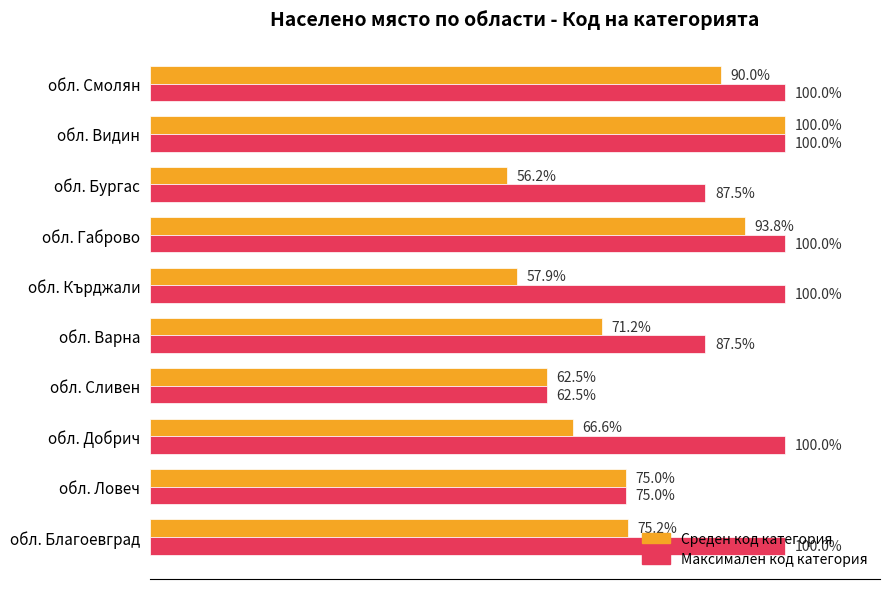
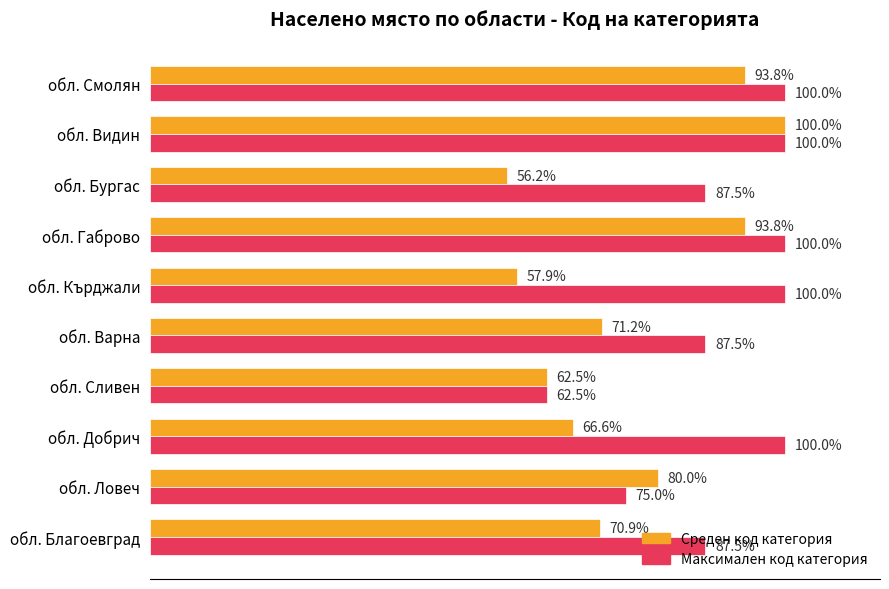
  {
    "Среден код категория": {
-     "обл. Смолян": "90.0%",
+     "обл. Смолян": "93.8%",
      "обл. Видин": "100.0%",
      "обл. Бургас": "56.2%",
      "обл. Габрово": "93.8%",
      "обл. Кърджали": "57.9%",
      "обл. Варна": "71.2%",
      "обл. Сливен": "62.5%",
      "обл. Добрич": "66.6%",
-     "обл. Ловеч": "75.0%",
-     "обл. Благоевград": "75.2%"
+     "обл. Ловеч": "80.0%",
+     "обл. Благоевград": "70.9%"
    },
    "Максимален код категория": {
      "обл. Смолян": "100.0%",
      "обл. Видин": "100.0%",
      "обл. Бургас": "87.5%",
      "обл. Габрово": "100.0%",
      "обл. Кърджали": "100.0%",
      "обл. Варна": "87.5%",
      "обл. Сливен": "62.5%",
      "обл. Добрич": "100.0%",
      "обл. Ловеч": "75.0%",
-     "обл. Благоевград": "100.0%"
+     "обл. Благоевград": "87.5%"
    }
  }
